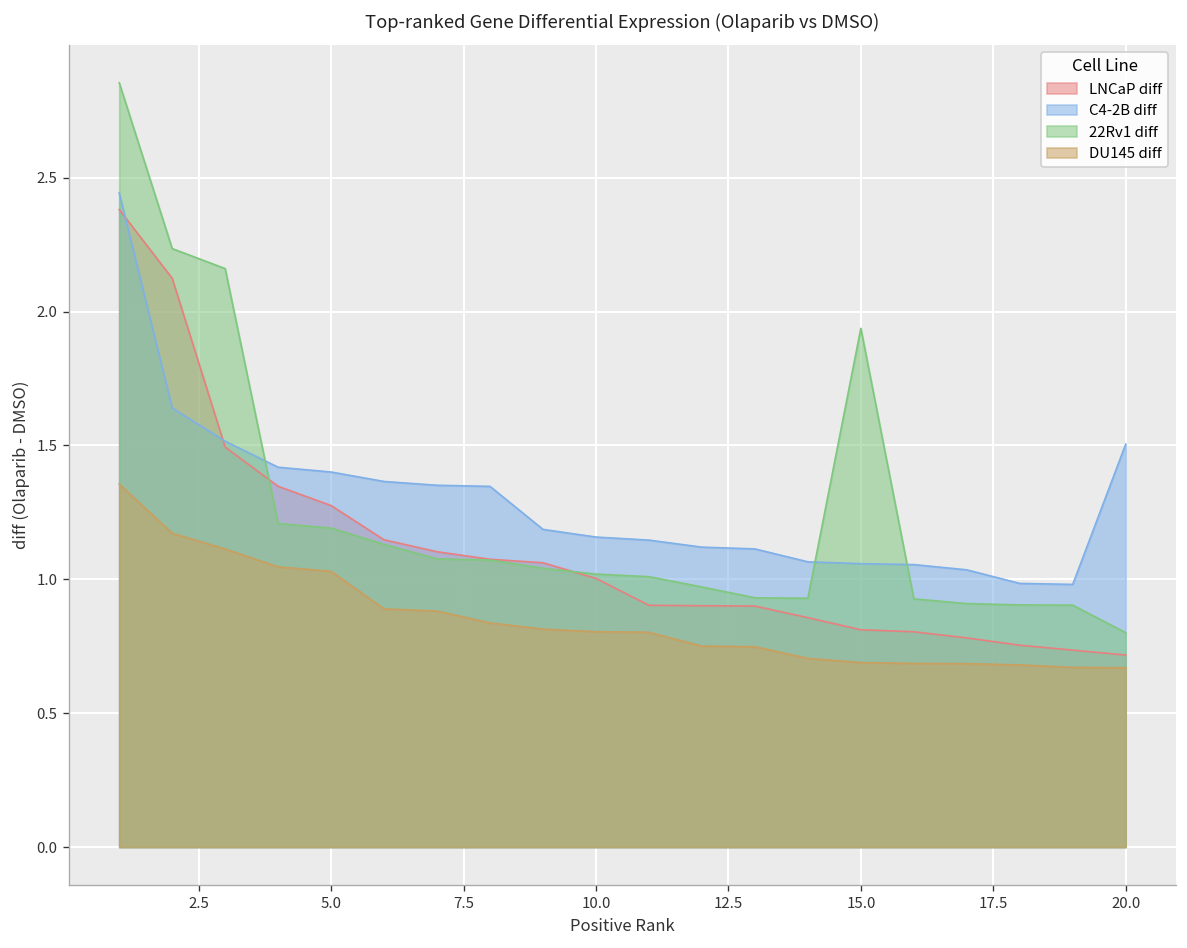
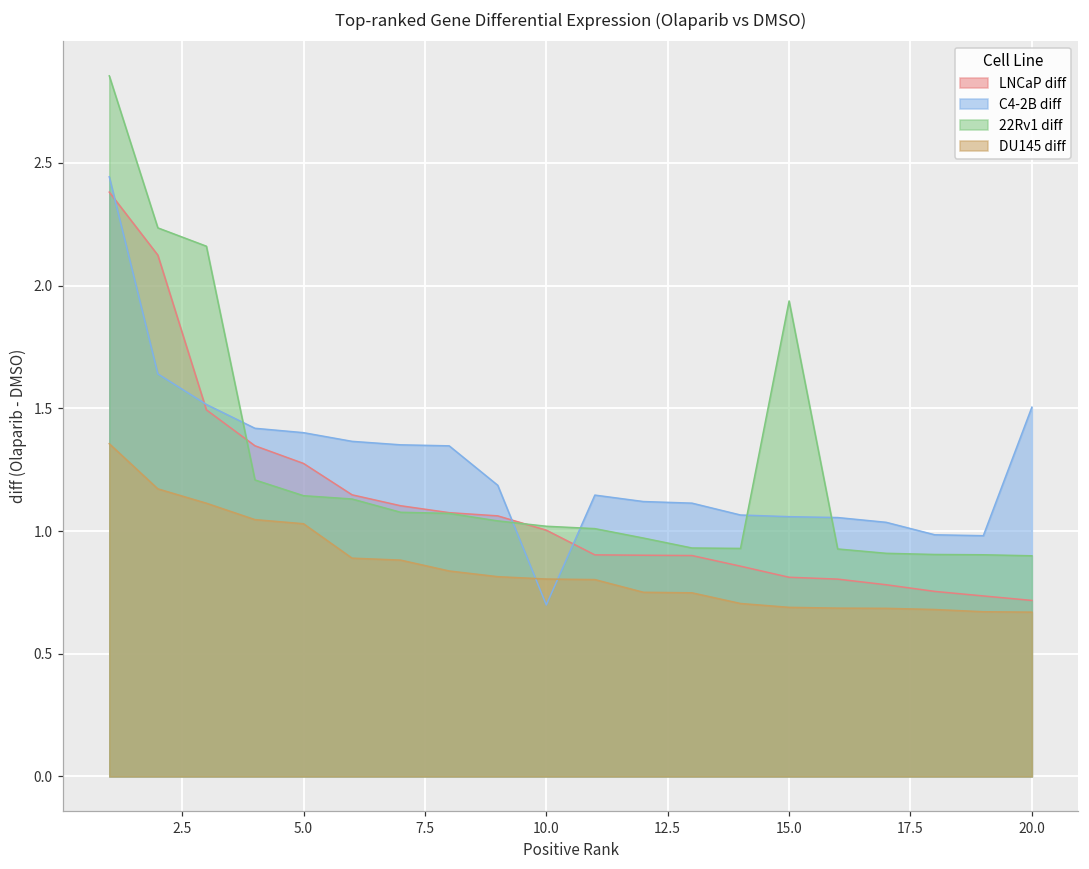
  {
    "C4-2B diff": {
      "5.0": 1.40,
-     "10.0": 1.16,
+     "10.0": 0.70,
      "15.0": 1.06,
      "20.0": 1.50
    },
    "22Rv1 diff": {
-     "5.0": 1.19,
+     "5.0": 1.14,
      "10.0": 1.02,
      "15.0": 1.94,
-     "20.0": 0.80
+     "20.0": 0.90
    }
  }
